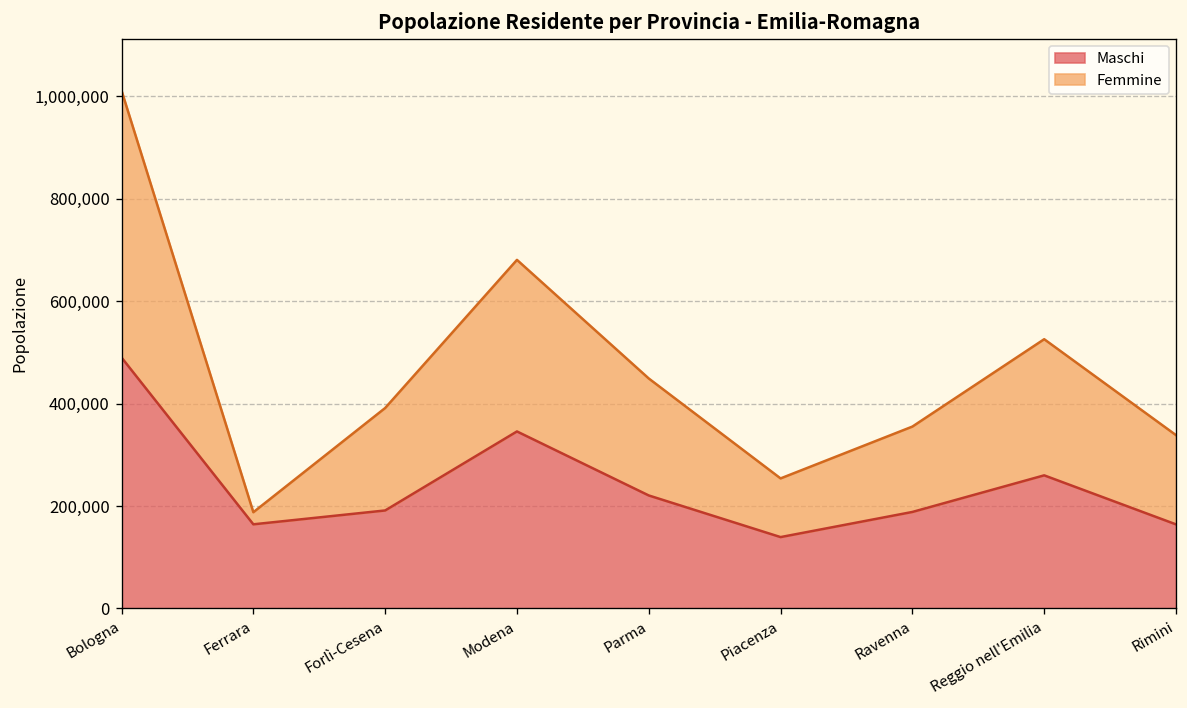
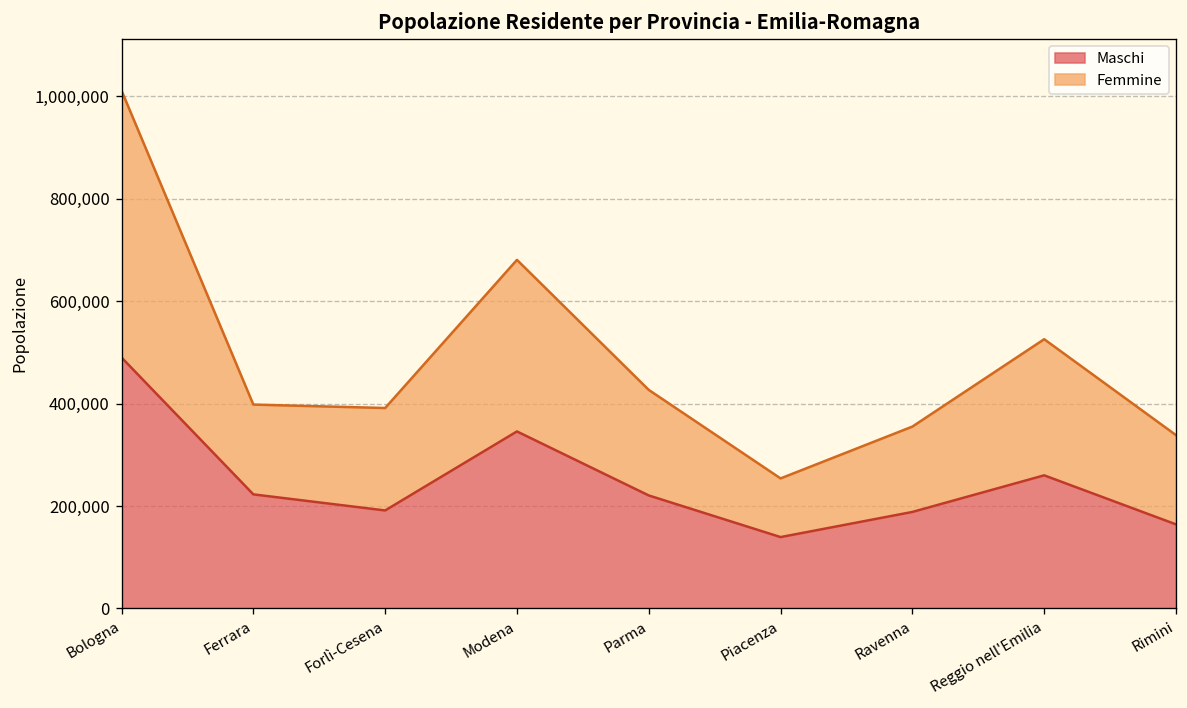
  {
    "Maschi": {
      "Bologna": "490,000",
-     "Ferrara": "160,000",
+     "Ferrara": "220,000",
      "Forlì-Cesena": "190,000",
      "Modena": "350,000",
      "Parma": "220,000",
      "Piacenza": "140,000",
      "Ravenna": "190,000",
      "Reggio nell'Emilia": "260,000",
      "Rimini": "160,000"
    },
    "Femmine": {
      "Bologna": "520,000",
-     "Ferrara": "20,000",
+     "Ferrara": "180,000",
      "Forlì-Cesena": "200,000",
      "Modena": "330,000",
-     "Parma": "230,000",
+     "Parma": "210,000",
      "Piacenza": "110,000",
      "Ravenna": "170,000",
      "Reggio nell'Emilia": "270,000",
      "Rimini": "170,000"
    }
  }
